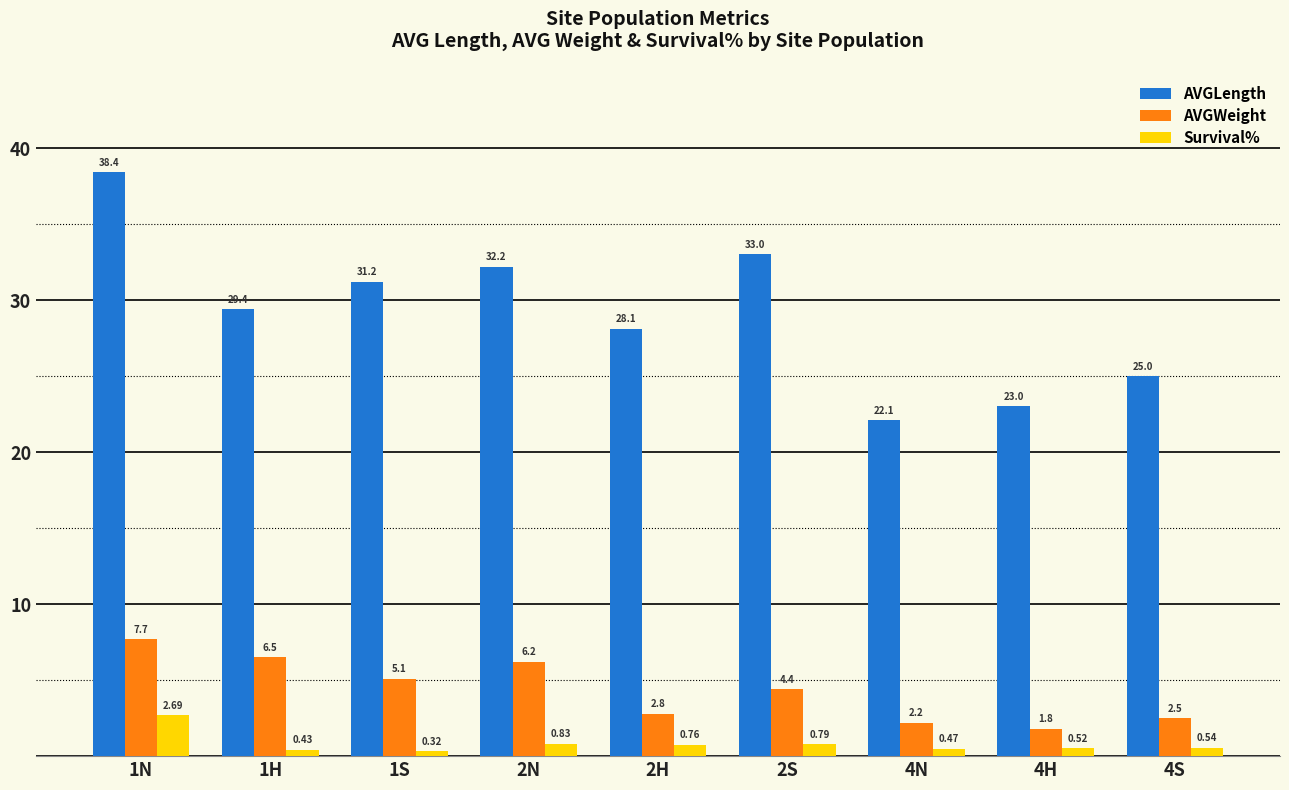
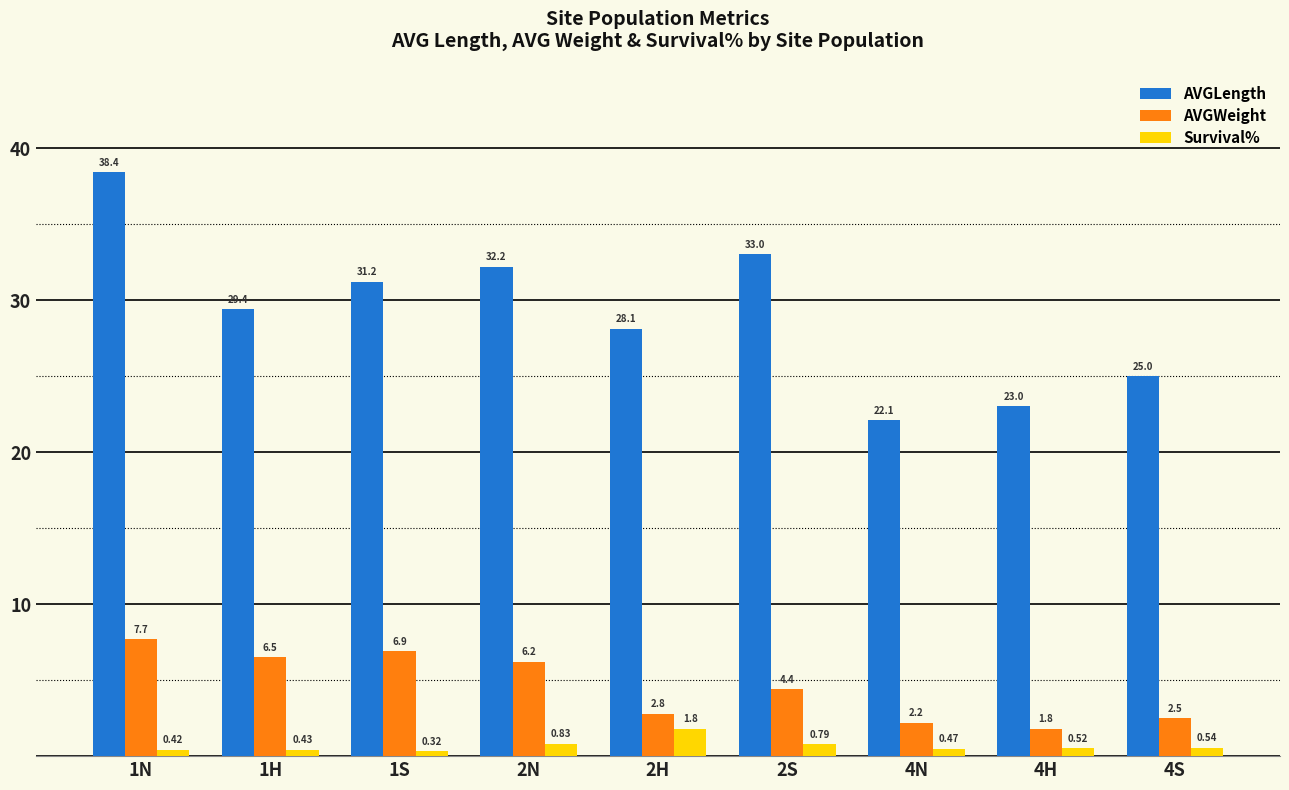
  {
    "AVGLength": {
      "1N": 38.4,
      "1H": 29.4,
      "1S": 31.2,
      "2N": 32.2,
      "2H": 28.1,
      "2S": 33.0,
      "4N": 22.1,
      "4H": 23.0,
      "4S": 25.0
    },
    "AVGWeight": {
      "1N": 7.7,
      "1H": 6.5,
-     "1S": 5.1,
+     "1S": 6.9,
      "2N": 6.2,
      "2H": 2.8,
      "2S": 4.4,
      "4N": 2.2,
      "4H": 1.8,
      "4S": 2.5
    },
    "Survival%": {
-     "1N": 2.69,
+     "1N": 0.42,
      "1H": 0.43,
      "1S": 0.32,
      "2N": 0.83,
-     "2H": 0.76,
+     "2H": 1.8,
      "2S": 0.79,
      "4N": 0.47,
      "4H": 0.52,
      "4S": 0.54
    }
  }
